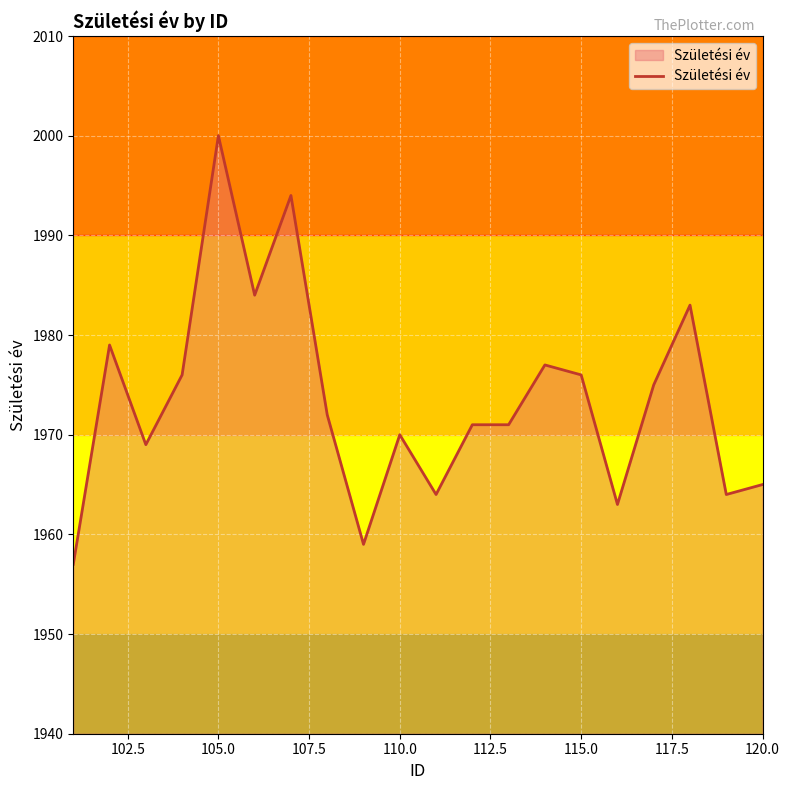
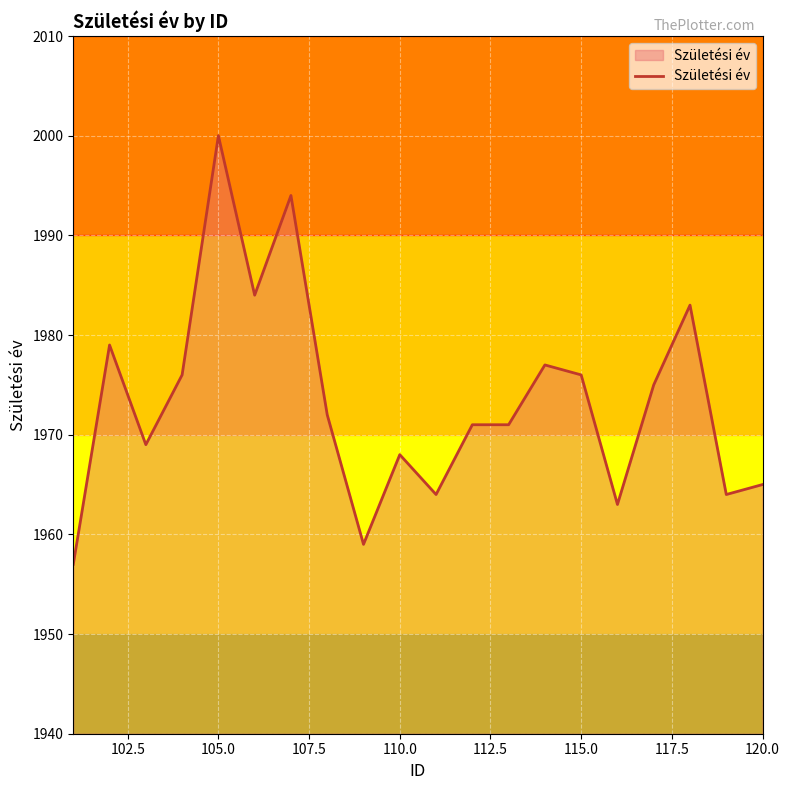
  {
    "105.0": 2000,
-   "110.0": 1970,
+   "110.0": 1968,
    "115.0": 1976,
    "120.0": 1965
  }
